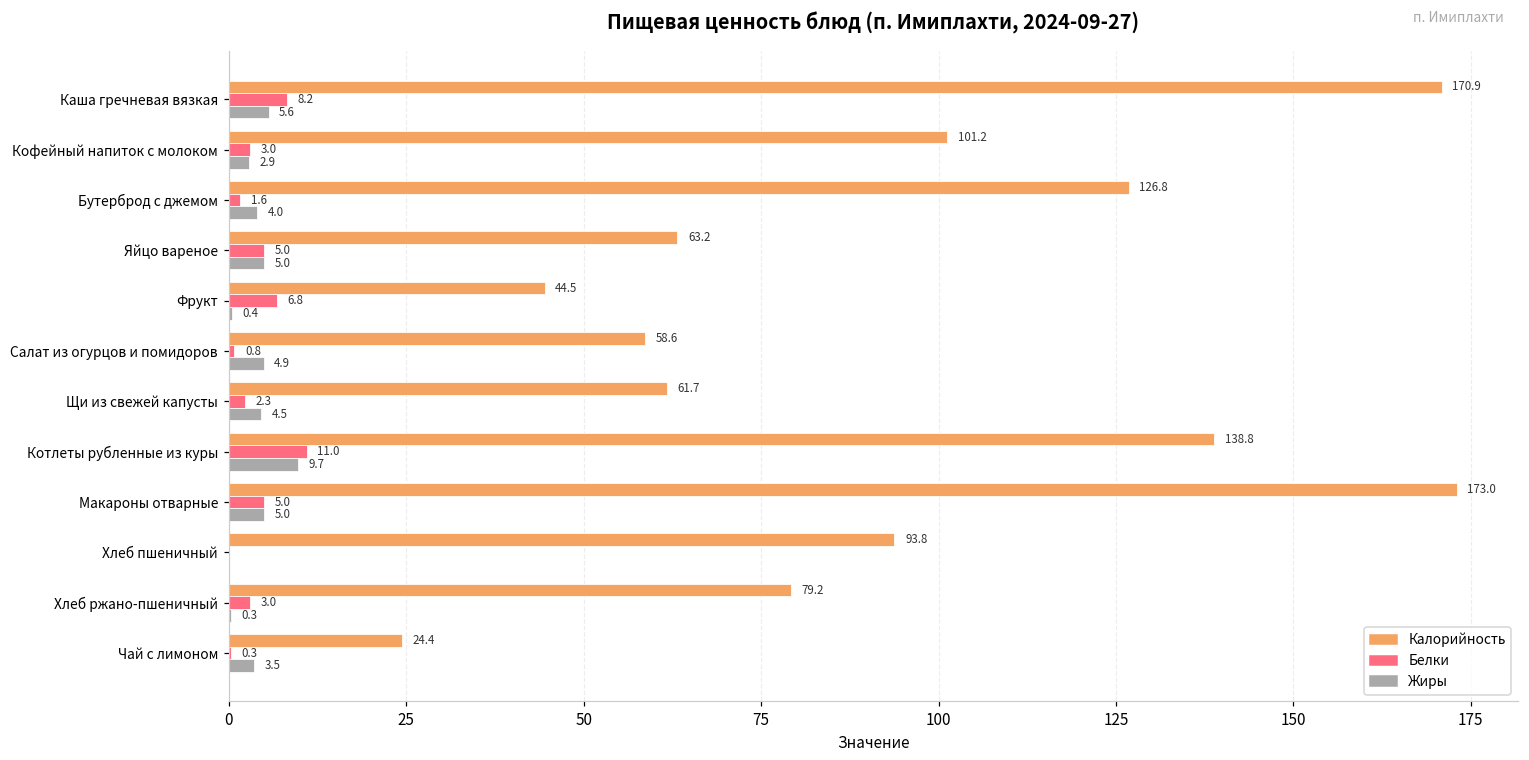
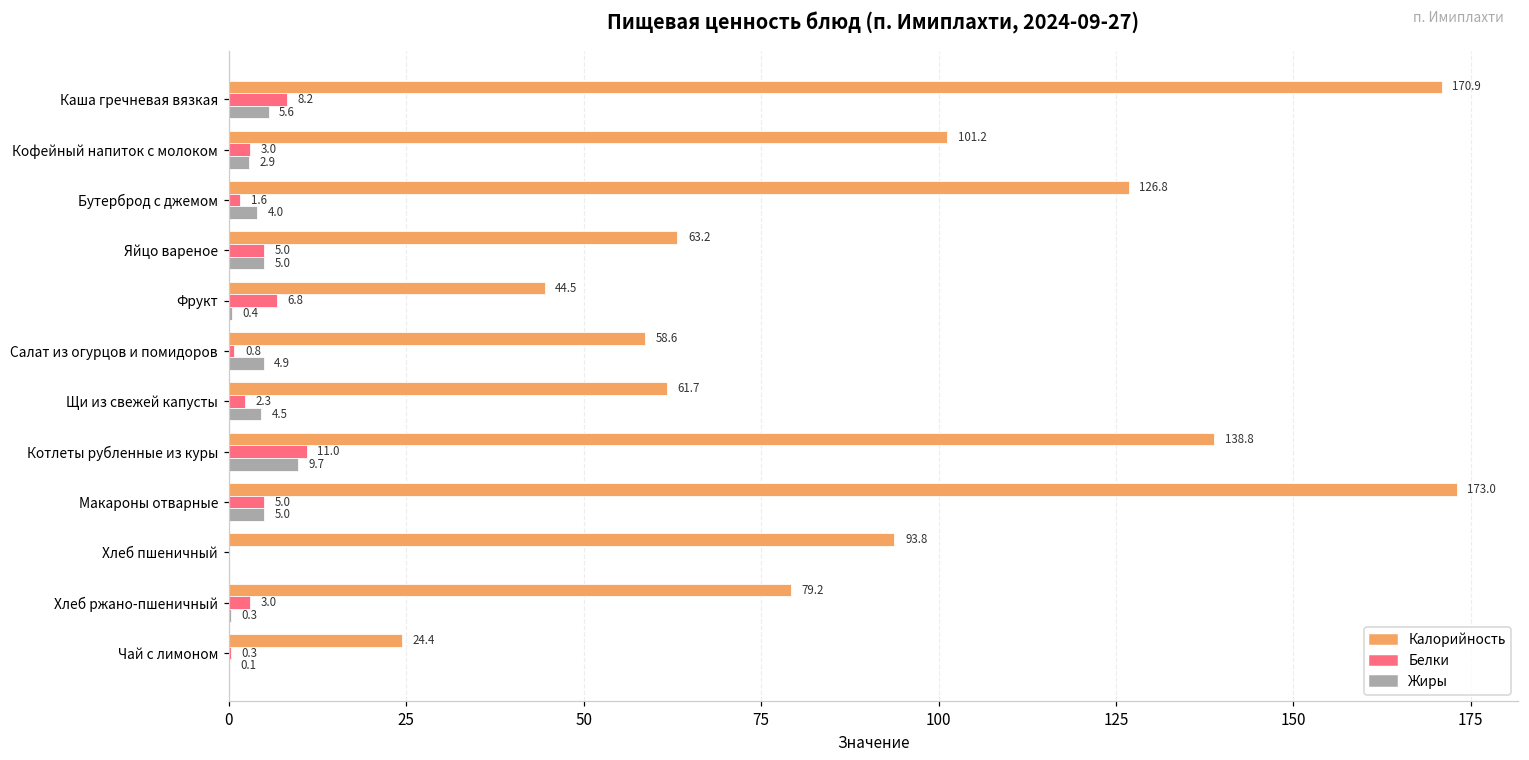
  {
    "Калорийность": {
      "Каша гречневая вязкая": 170.9,
      "Кофейный напиток с молоком": 101.2,
      "Бутерброд с джемом": 126.8,
      "Яйцо вареное": 63.2,
      "Фрукт": 44.5,
      "Салат из огурцов и помидоров": 58.6,
      "Щи из свежей капусты": 61.7,
      "Котлеты рубленные из куры": 138.8,
      "Макароны отварные": 173.0,
      "Хлеб пшеничный": 93.8,
      "Хлеб ржано-пшеничный": 79.2,
      "Чай с лимоном": 24.4
    },
    "Белки": {
      "Каша гречневая вязкая": 8.2,
      "Кофейный напиток с молоком": 3.0,
      "Бутерброд с джемом": 1.6,
      "Яйцо вареное": 5.0,
      "Фрукт": 6.8,
      "Салат из огурцов и помидоров": 0.8,
      "Щи из свежей капусты": 2.3,
      "Котлеты рубленные из куры": 11.0,
      "Макароны отварные": 5.0,
      "Хлеб ржано-пшеничный": 3.0,
      "Чай с лимоном": 0.3
    },
    "Жиры": {
      "Каша гречневая вязкая": 5.6,
      "Кофейный напиток с молоком": 2.9,
      "Бутерброд с джемом": 4.0,
      "Яйцо вареное": 5.0,
      "Фрукт": 0.4,
      "Салат из огурцов и помидоров": 4.9,
      "Щи из свежей капусты": 4.5,
      "Котлеты рубленные из куры": 9.7,
      "Макароны отварные": 5.0,
      "Хлеб ржано-пшеничный": 0.3,
-     "Чай с лимоном": 3.5
+     "Чай с лимоном": 0.1
    }
  }
